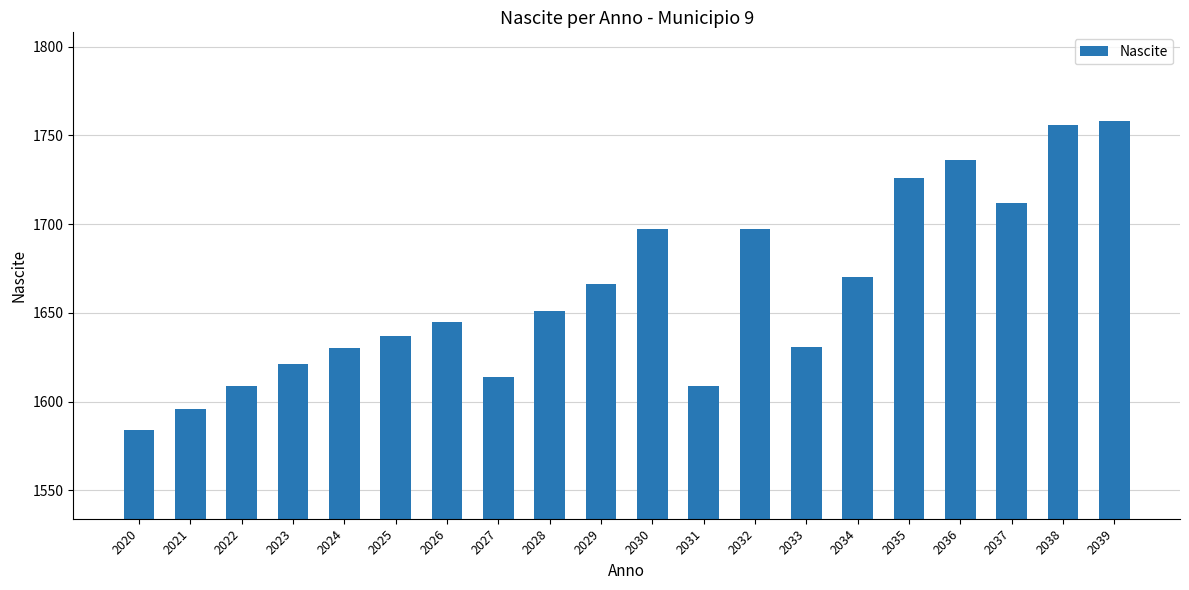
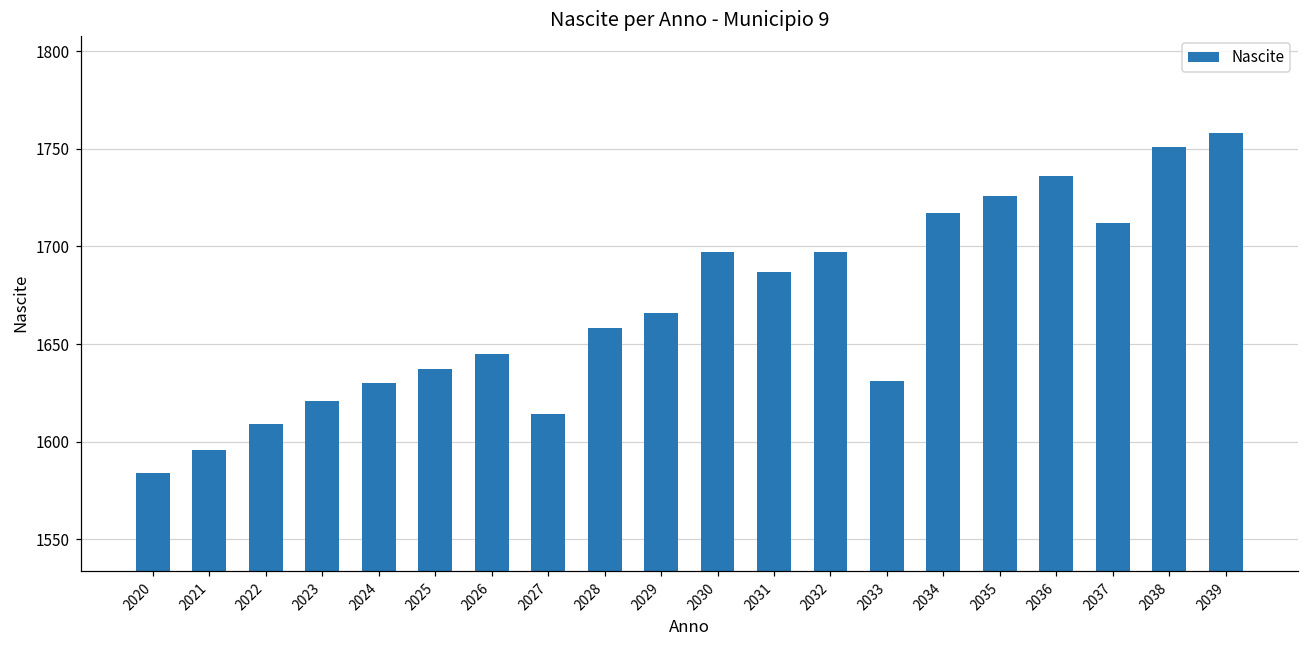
  {
    "2020": 1584,
    "2021": 1596,
    "2022": 1609,
    "2023": 1621,
    "2024": 1630,
    "2025": 1637,
    "2026": 1645,
    "2027": 1614,
-   "2028": 1651,
+   "2028": 1658,
    "2029": 1666,
    "2030": 1697,
-   "2031": 1609,
+   "2031": 1687,
    "2032": 1697,
    "2033": 1631,
-   "2034": 1670,
+   "2034": 1717,
    "2035": 1726,
    "2036": 1736,
    "2037": 1712,
-   "2038": 1756,
+   "2038": 1751,
    "2039": 1758
  }
